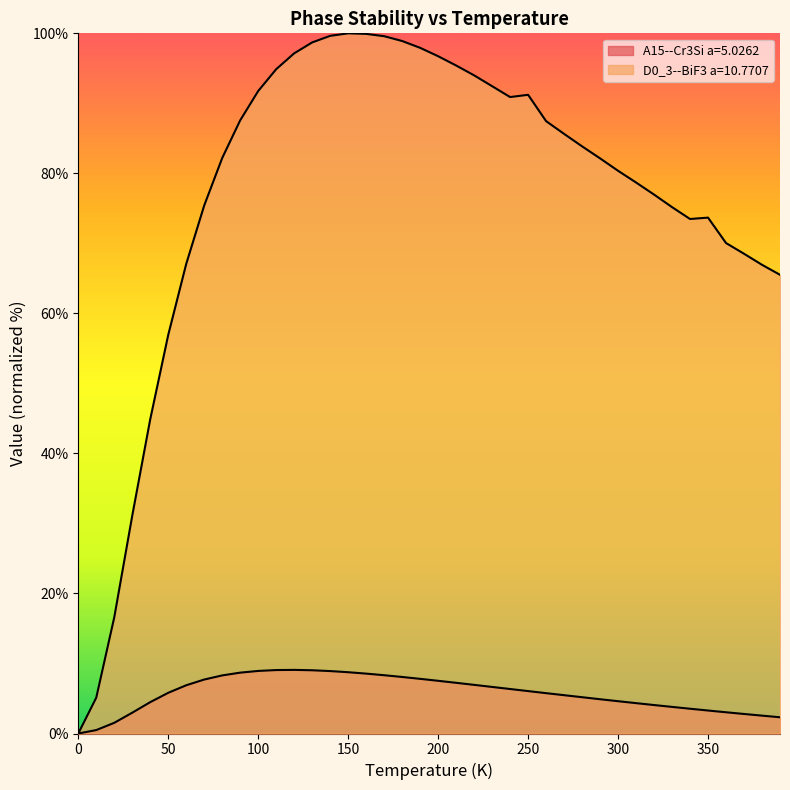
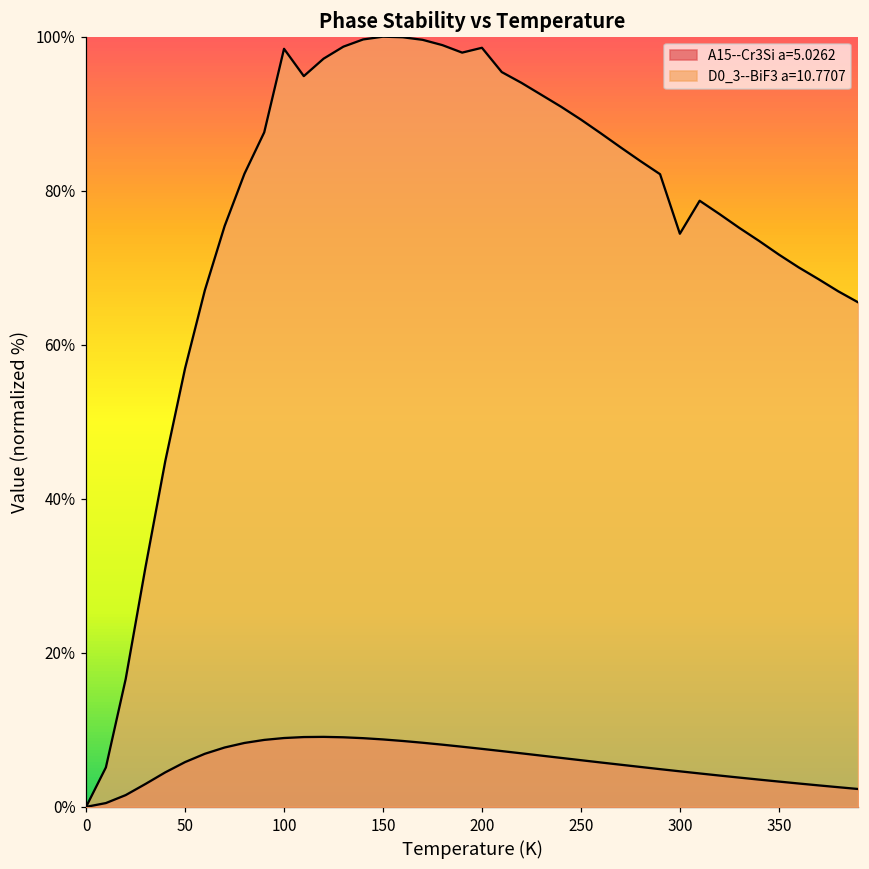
  {
    "A15--Cr3Si a=5.0262": {
      "50": "6%",
      "100": "9%",
      "150": "9%",
      "200": "8%",
      "250": "6%",
      "300": "5%",
      "350": "3%"
    },
    "D0_3--BiF3 a=10.7707": {
      "50": "57%",
-     "100": "92%",
+     "100": "98%",
      "150": "100%",
-     "200": "97%",
-     "250": "91%",
-     "300": "80%",
-     "350": "74%"
+     "200": "99%",
+     "250": "89%",
+     "300": "74%",
+     "350": "72%"
    }
  }
